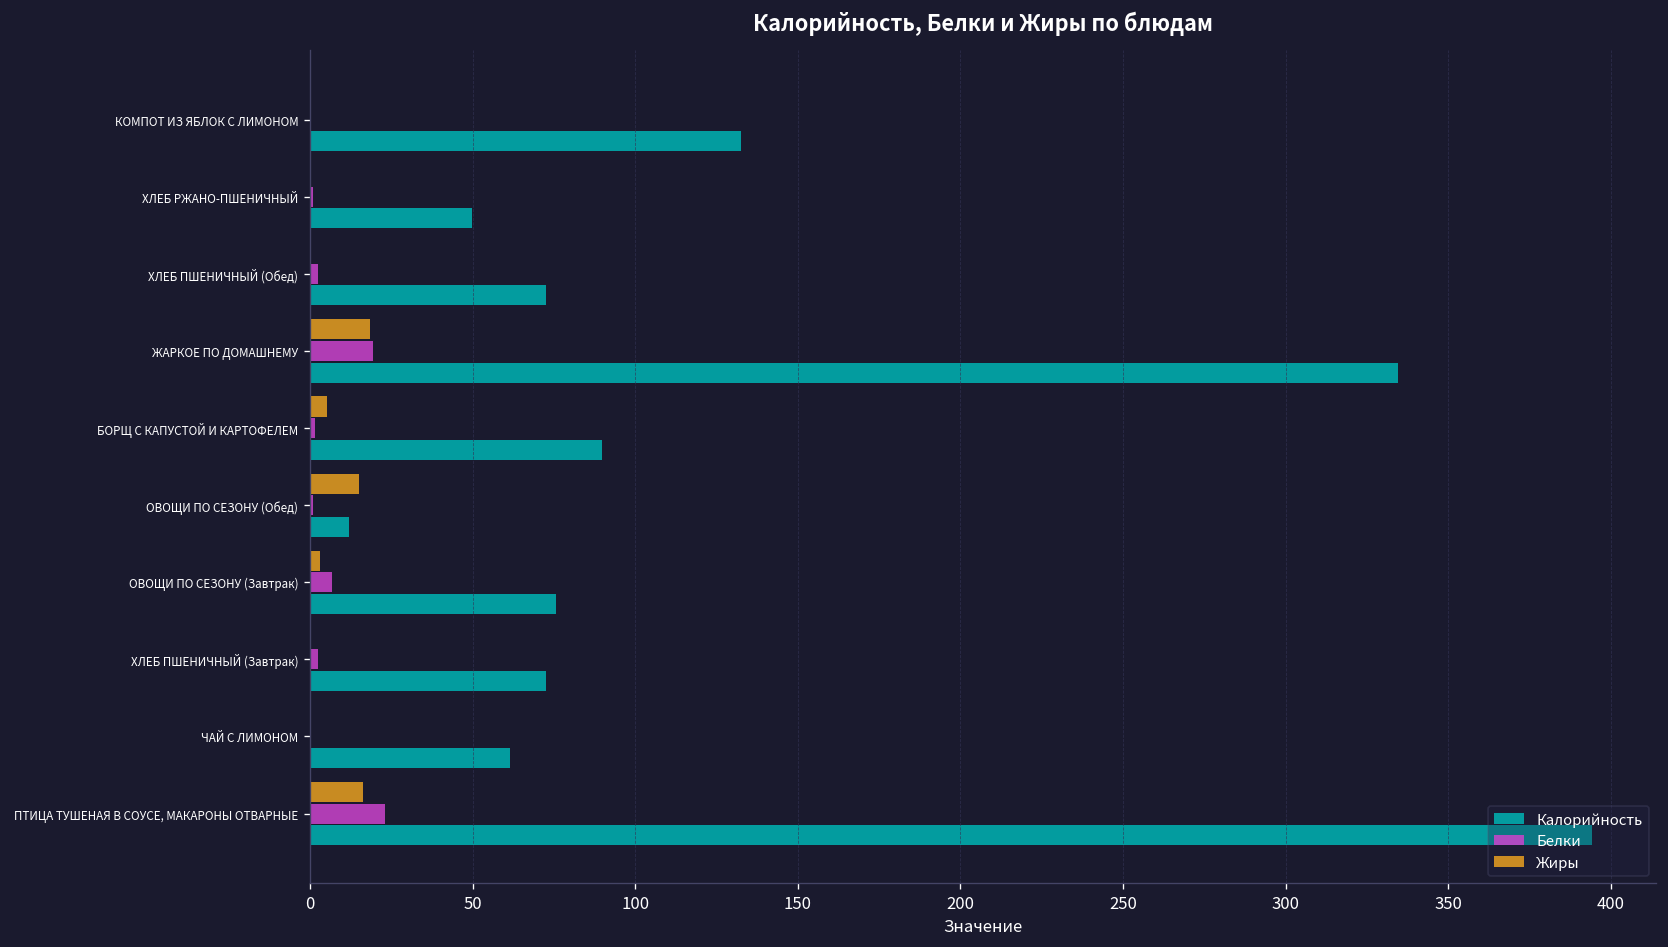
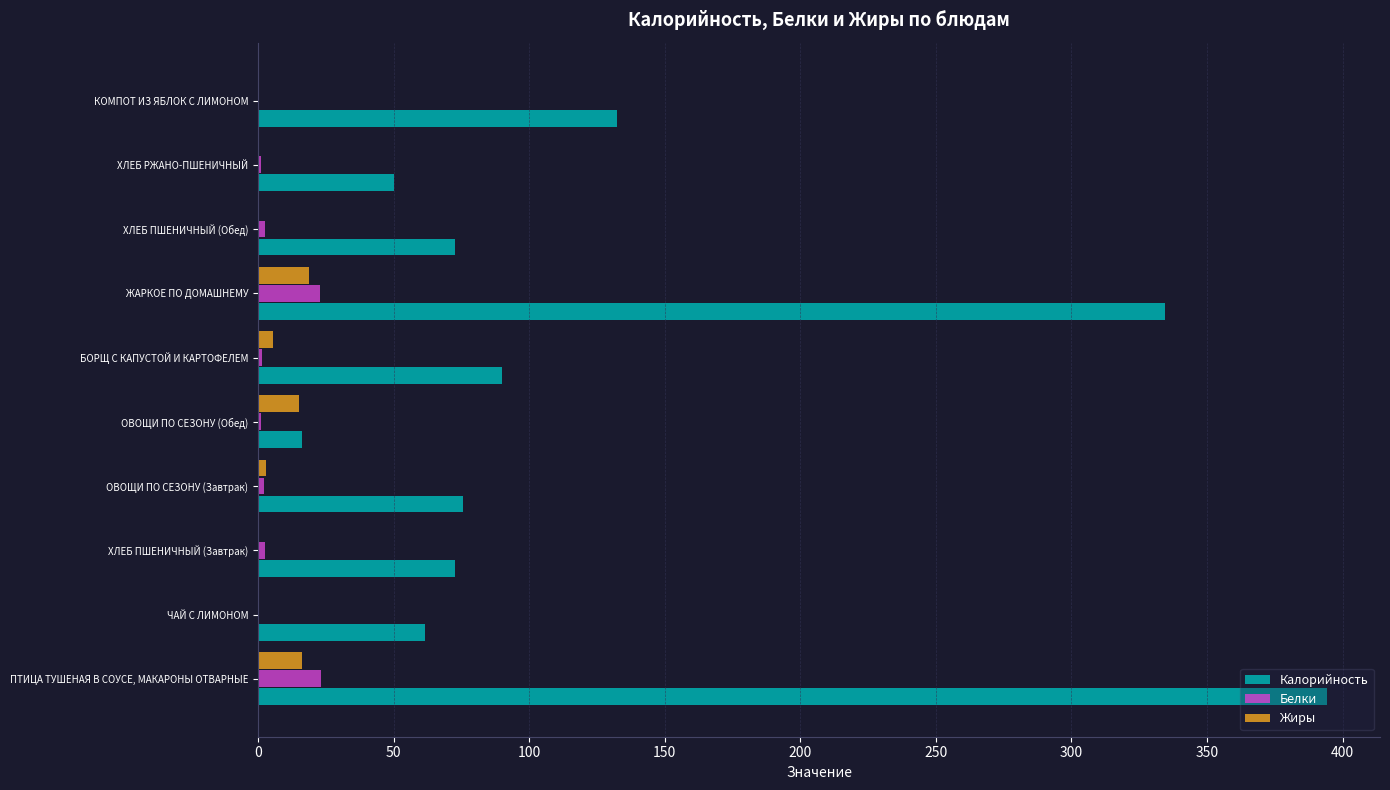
  {
    "Калорийность": {
      "КОМПОТ ИЗ ЯБЛОК С ЛИМОНОМ": 132,
      "ХЛЕБ РЖАНО-ПШЕНИЧНЫЙ": 50,
      "ХЛЕБ ПШЕНИЧНЫЙ (Обед)": 73,
      "ЖАРКОЕ ПО ДОМАШНЕМУ": 335,
      "БОРЩ С КАПУСТОЙ И КАРТОФЕЛЕМ": 90,
-     "ОВОЩИ ПО СЕЗОНУ (Обед)": 12,
+     "ОВОЩИ ПО СЕЗОНУ (Обед)": 16,
      "ОВОЩИ ПО СЕЗОНУ (Завтрак)": 76,
      "ХЛЕБ ПШЕНИЧНЫЙ (Завтрак)": 73,
      "ЧАЙ С ЛИМОНОМ": 62
    },
    "Белки": {
      "ХЛЕБ РЖАНО-ПШЕНИЧНЫЙ": 1,
      "ХЛЕБ ПШЕНИЧНЫЙ (Обед)": 2,
-     "ЖАРКОЕ ПО ДОМАШНЕМУ": 20,
+     "ЖАРКОЕ ПО ДОМАШНЕМУ": 23,
      "БОРЩ С КАПУСТОЙ И КАРТОФЕЛЕМ": 2,
      "ОВОЩИ ПО СЕЗОНУ (Обед)": 1,
-     "ОВОЩИ ПО СЕЗОНУ (Завтрак)": 7,
+     "ОВОЩИ ПО СЕЗОНУ (Завтрак)": 2,
      "ХЛЕБ ПШЕНИЧНЫЙ (Завтрак)": 2,
      "ПТИЦА ТУШЕНАЯ В СОУСЕ, МАКАРОНЫ ОТВАРНЫЕ": 23
    },
    "Жиры": {
      "КОМПОТ ИЗ ЯБЛОК С ЛИМОНОМ": 0,
      "ЖАРКОЕ ПО ДОМАШНЕМУ": 19,
      "БОРЩ С КАПУСТОЙ И КАРТОФЕЛЕМ": 5,
      "ОВОЩИ ПО СЕЗОНУ (Обед)": 15,
      "ОВОЩИ ПО СЕЗОНУ (Завтрак)": 3,
      "ПТИЦА ТУШЕНАЯ В СОУСЕ, МАКАРОНЫ ОТВАРНЫЕ": 16
    }
  }
